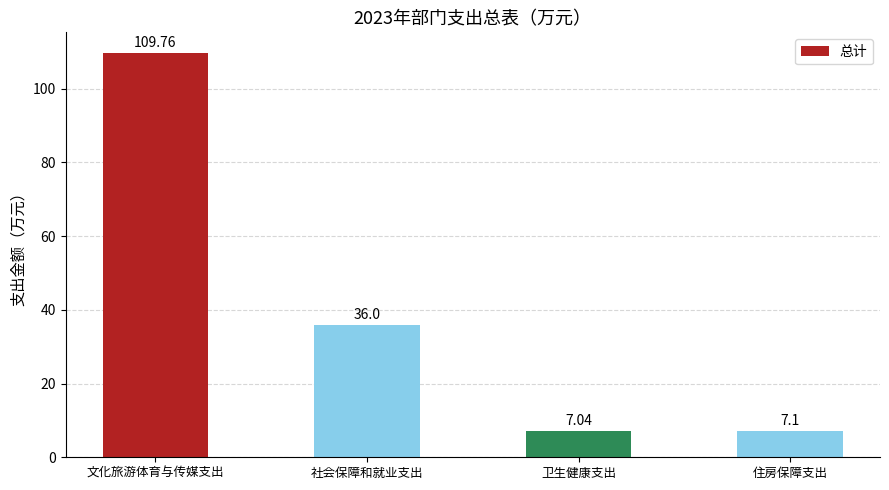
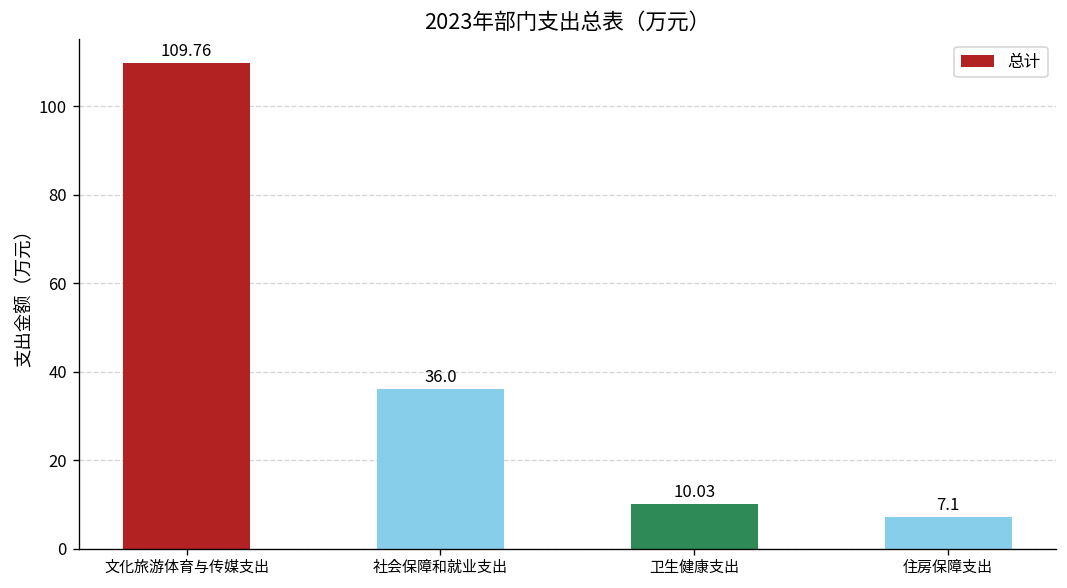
  {
    "文化旅游体育与传媒支出": 109.76,
    "社会保障和就业支出": 36.0,
-   "卫生健康支出": 7.04,
+   "卫生健康支出": 10.03,
    "住房保障支出": 7.1
  }
